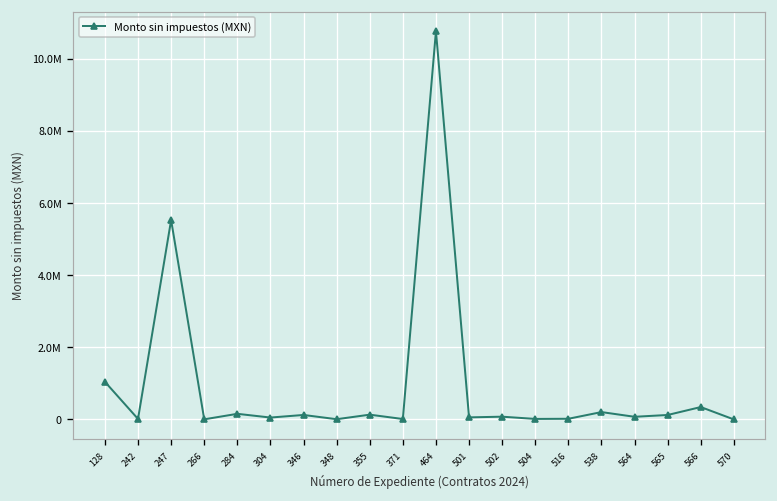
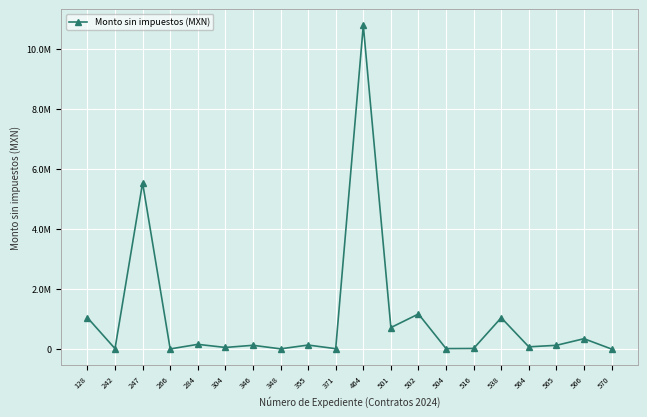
  {
    "128": 1000000,
    "242": 0,
    "247": 5500000,
    "266": 0,
    "284": 200000,
    "304": 100000,
    "346": 100000,
    "348": 0,
    "355": 100000,
    "371": 0,
    "464": 10800000,
-   "501": 100000,
-   "502": 100000,
+   "501": 700000,
+   "502": 1200000,
    "504": 0,
    "516": 0,
-   "538": 200000,
+   "538": 1000000,
    "564": 100000,
    "565": 100000,
    "566": 300000,
    "570": 0
  }
